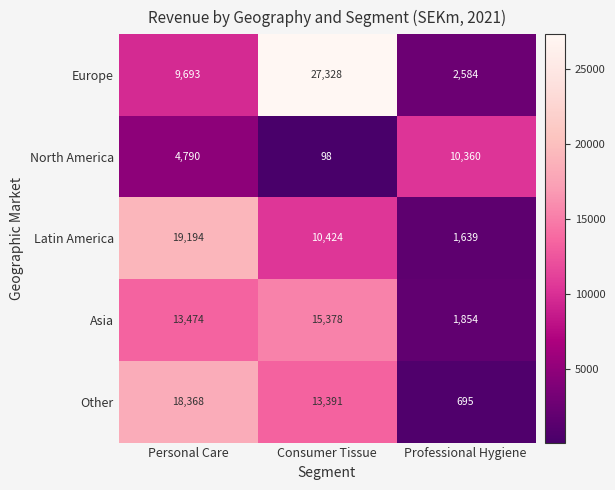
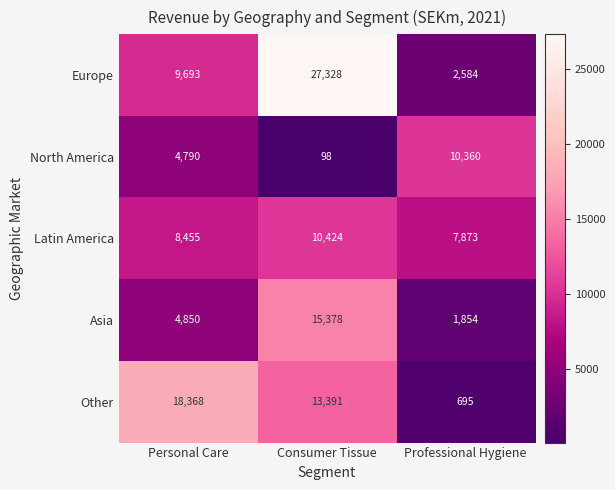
  {
    "Europe": {
      "Personal Care": "9,693",
      "Consumer Tissue": "27,328",
      "Professional Hygiene": "2,584"
    },
    "North America": {
      "Personal Care": "4,790",
      "Consumer Tissue": "98",
      "Professional Hygiene": "10,360"
    },
    "Latin America": {
-     "Personal Care": "19,194",
+     "Personal Care": "8,455",
      "Consumer Tissue": "10,424",
-     "Professional Hygiene": "1,639"
+     "Professional Hygiene": "7,873"
    },
    "Asia": {
-     "Personal Care": "13,474",
+     "Personal Care": "4,850",
      "Consumer Tissue": "15,378",
      "Professional Hygiene": "1,854"
    },
    "Other": {
      "Personal Care": "18,368",
      "Consumer Tissue": "13,391",
      "Professional Hygiene": "695"
    }
  }
